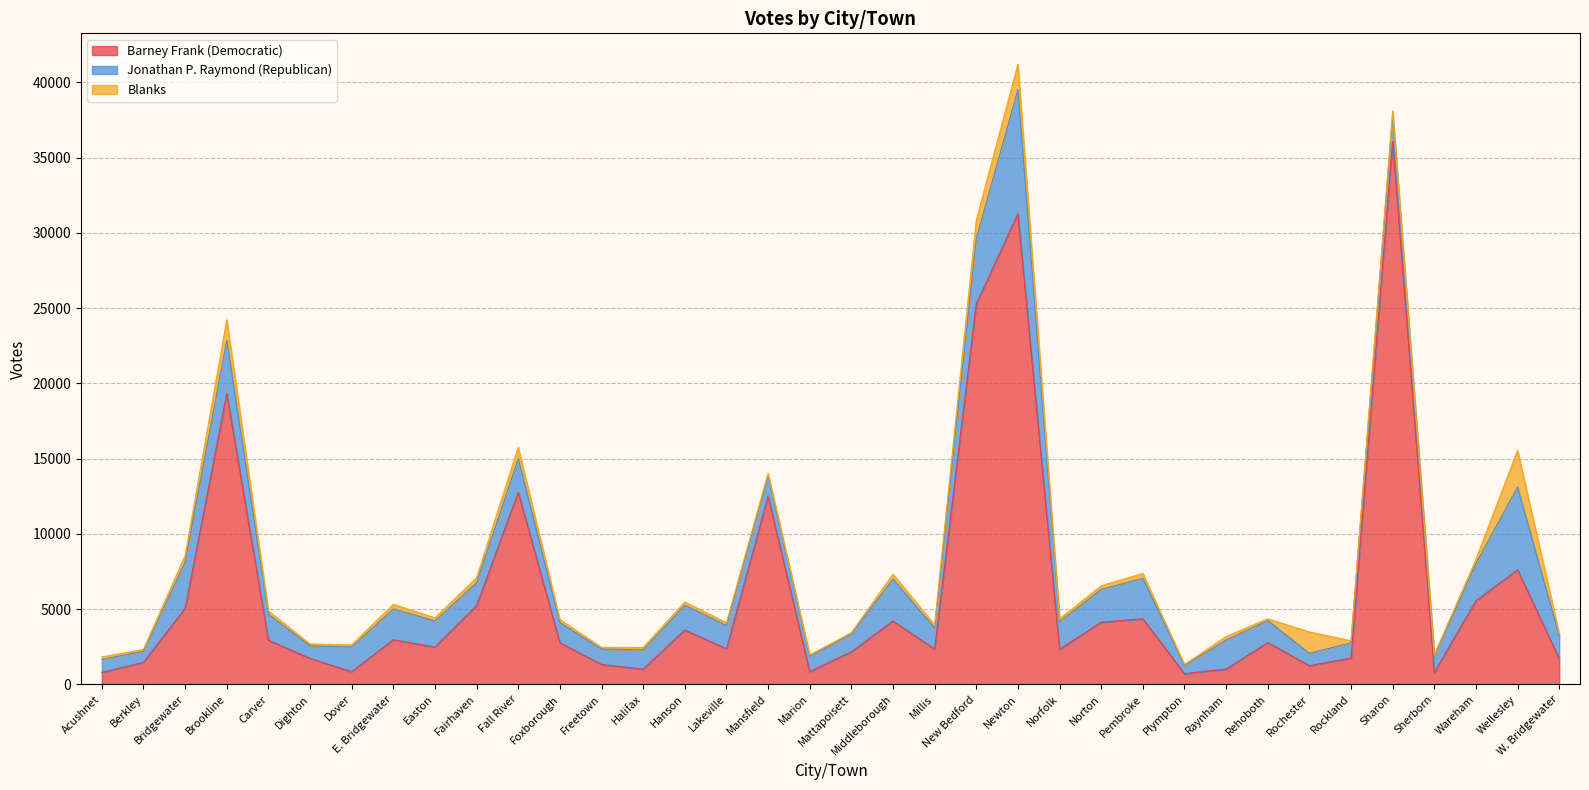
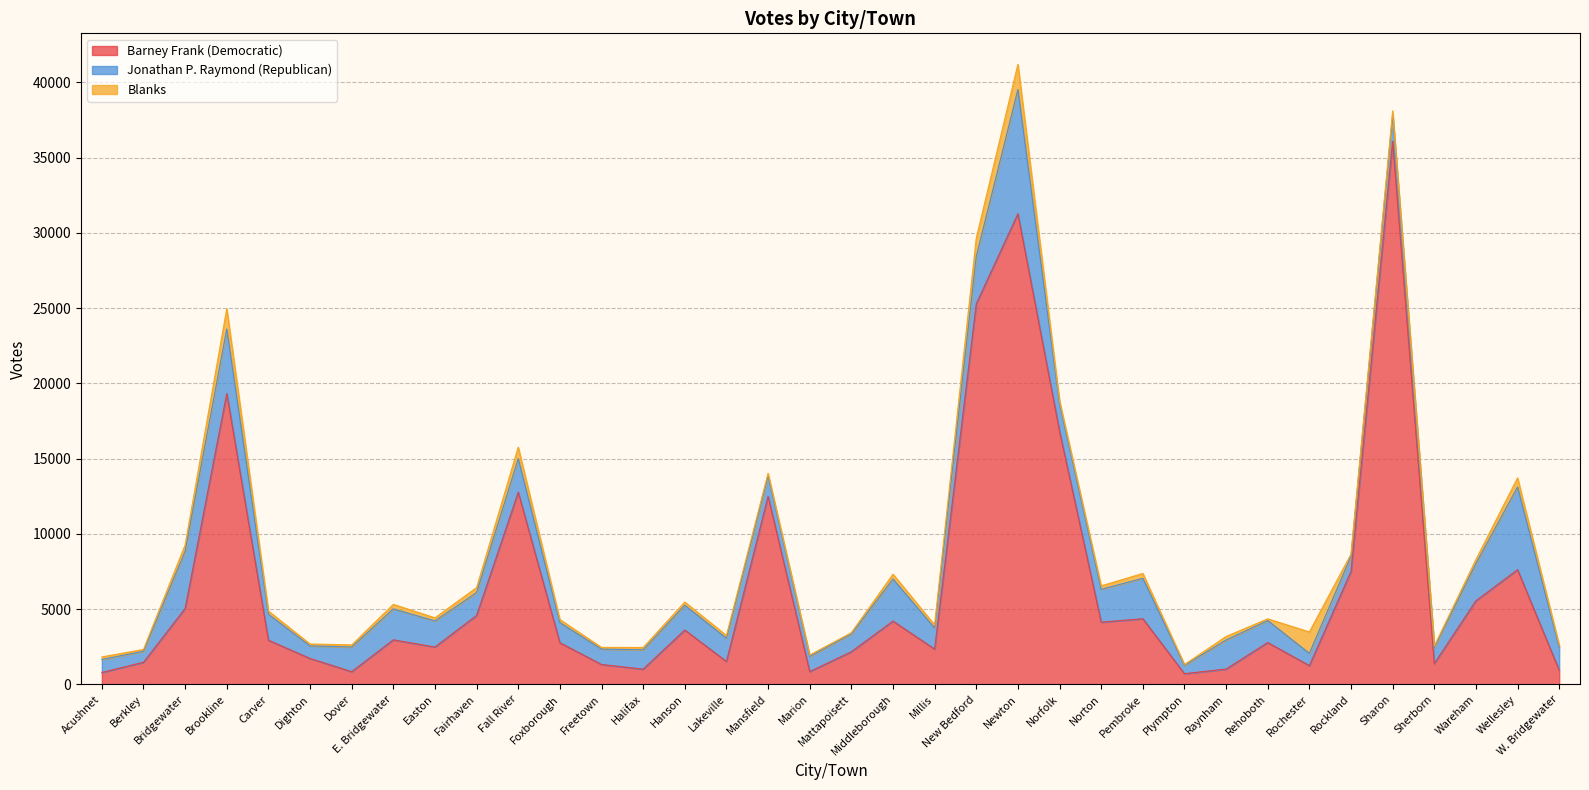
  {
    "Barney Frank (Democratic)": {
      "Acushnet": 800,
      "Berkley": 1500,
      "Bridgewater": 5000,
      "Brookline": 19300,
      "Carver": 2900,
      "Dighton": 1700,
      "Dover": 800,
      "E. Bridgewater": 3000,
      "Easton": 2500,
-     "Fairhaven": 5200,
+     "Fairhaven": 4600,
      "Fall River": 12800,
      "Foxborough": 2800,
      "Freetown": 1300,
      "Halifax": 1000,
      "Hanson": 3600,
-     "Lakeville": 2400,
+     "Lakeville": 1500,
      "Mansfield": 12500,
      "Marion": 800,
      "Mattapoisett": 2200,
      "Middleborough": 4200,
      "Millis": 2300,
      "New Bedford": 25300,
      "Newton": 31300,
-     "Norfolk": 2300,
+     "Norfolk": 16800,
      "Norton": 4100,
      "Pembroke": 4400,
      "Plympton": 700,
      "Raynham": 1000,
      "Rehoboth": 2800,
      "Rochester": 1200,
-     "Rockland": 1700,
+     "Rockland": 7500,
      "Sharon": 36100,
-     "Sherborn": 800,
+     "Sherborn": 1400,
      "Wareham": 5600,
      "Wellesley": 7600,
-     "W. Bridgewater": 1700
+     "W. Bridgewater": 900
    },
    "Jonathan P. Raymond (Republican)": {
-     "Bridgewater": 3100,
-     "Brookline": 3500,
+     "Bridgewater": 3800,
+     "Brookline": 4300,
      "Carver": 1700,
      "E. Bridgewater": 2100,
      "Easton": 1700,
      "Fairhaven": 1500,
      "Fall River": 2200,
      "Foxborough": 1300,
      "Hanson": 1600,
      "Lakeville": 1500,
      "Mansfield": 1400,
      "Middleborough": 2800,
      "Millis": 1400,
-     "New Bedford": 4300,
+     "New Bedford": 3200,
      "Newton": 8300,
      "Norfolk": 1800,
      "Norton": 2200,
      "Pembroke": 2700,
      "Raynham": 1900,
      "Rochester": 800,
      "Sharon": 1800,
      "Wareham": 2500,
      "Wellesley": 5500
    },
    "Blanks": {
      "Bridgewater": 400,
      "Brookline": 1400,
      "Carver": 200,
      "E. Bridgewater": 300,
      "Easton": 200,
      "Fairhaven": 300,
      "Fall River": 800,
      "Foxborough": 200,
      "Hanson": 200,
      "Lakeville": 200,
      "Mansfield": 200,
      "Middleborough": 300,
      "Millis": 200,
      "New Bedford": 1200,
      "Newton": 1700,
      "Norfolk": 200,
      "Norton": 200,
      "Pembroke": 300,
      "Raynham": 200,
      "Rochester": 1400,
      "Sharon": 300,
      "Wareham": 300,
-     "Wellesley": 2400
+     "Wellesley": 600
    }
  }
